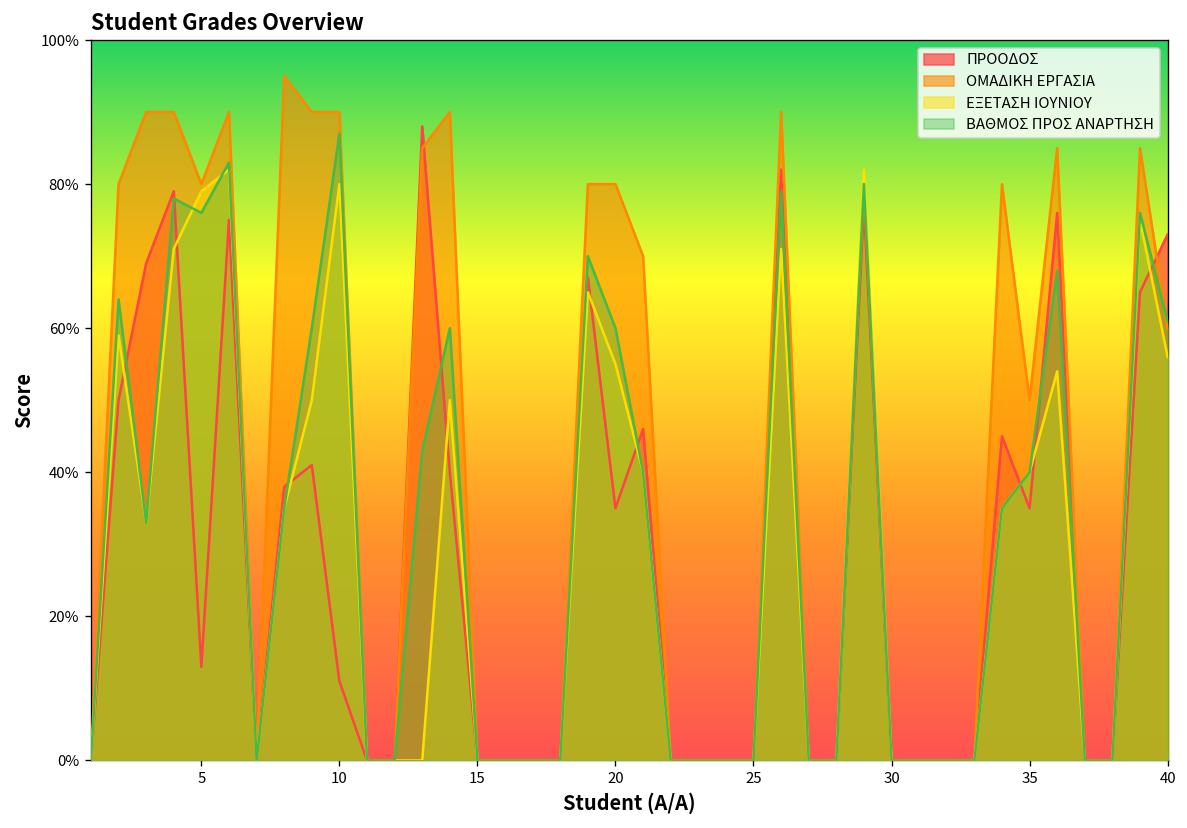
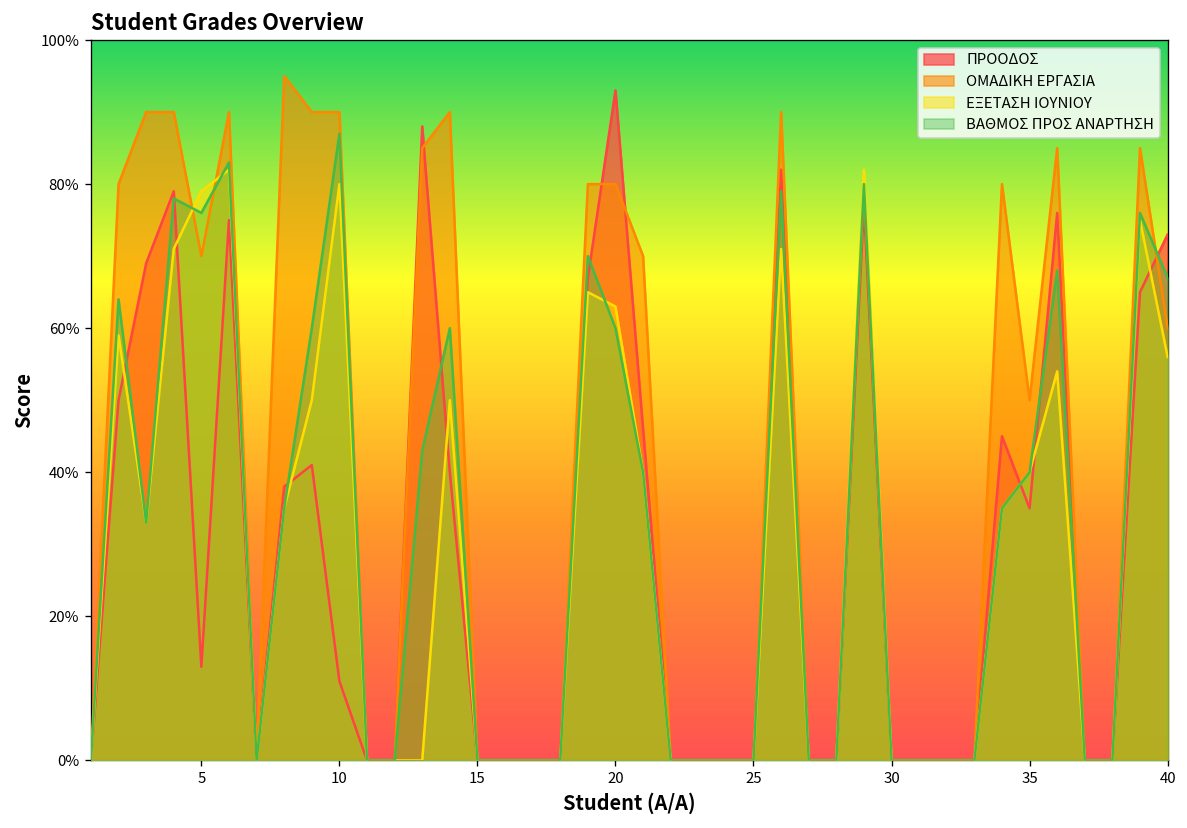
  {
    "ΠΡΟΟΔΟΣ": {
      "5": "13%",
      "10": "11%",
-     "20": "35%",
+     "20": "93%",
      "35": "35%",
      "40": "73%"
    },
    "ΟΜΑΔΙΚΗ ΕΡΓΑΣΙΑ": {
-     "5": "80%",
+     "5": "70%",
      "10": "90%",
      "20": "80%",
      "35": "50%",
      "40": "60%"
    },
    "ΕΞΕΤΑΣΗ IOYNIOY": {
      "5": "79%",
      "10": "80%",
-     "20": "55%",
+     "20": "63%",
      "40": "56%"
    },
    "ΒΑΘΜΟΣ ΠΡΟΣ ΑΝΑΡΤΗΣΗ": {
      "5": "76%",
      "10": "87%",
      "20": "60%",
-     "40": "61%"
+     "40": "67%"
    }
  }
